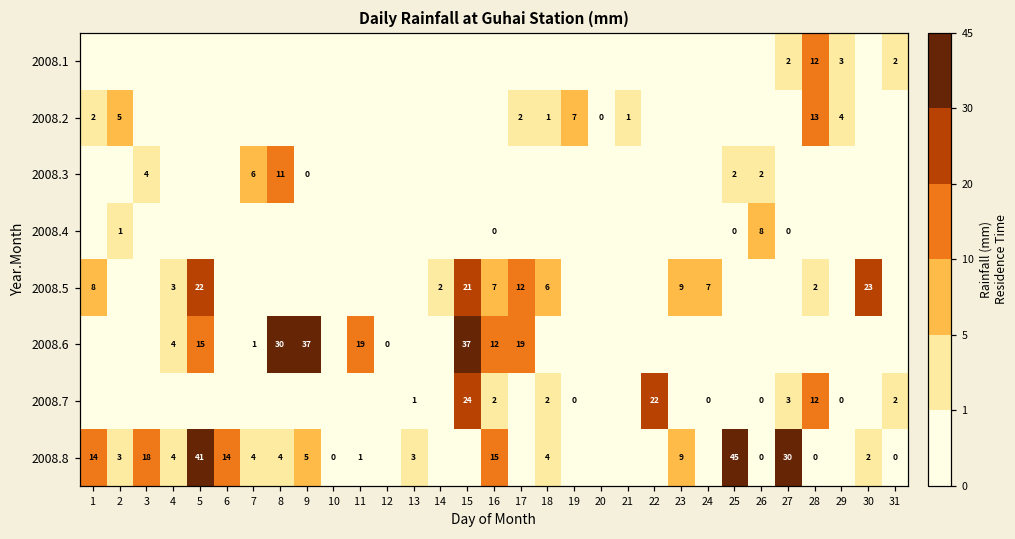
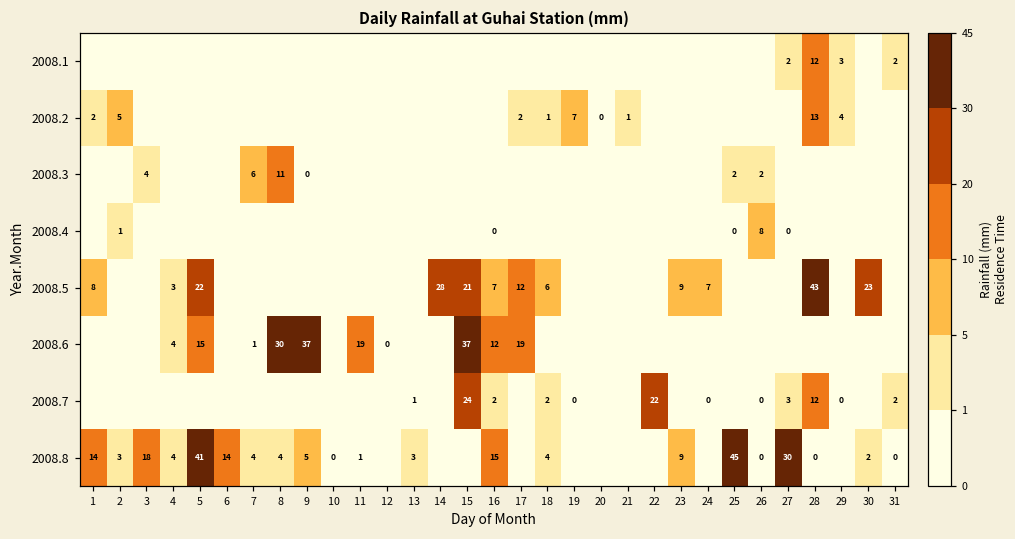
  {
    "2008.1": {
      "27": 2,
      "28": 12,
      "29": 3,
      "31": 2
    },
    "2008.2": {
      "1": 2,
      "2": 5,
      "17": 2,
      "18": 1,
      "19": 7,
      "20": 0,
      "21": 1,
      "28": 13,
      "29": 4
    },
    "2008.3": {
      "3": 4,
      "7": 6,
      "8": 11,
      "9": 0,
      "25": 2,
      "26": 2
    },
    "2008.4": {
      "2": 1,
      "16": 0,
      "25": 0,
      "26": 8,
      "27": 0
    },
    "2008.5": {
      "1": 8,
      "4": 3,
      "5": 22,
-     "14": 2,
+     "14": 28,
      "15": 21,
      "16": 7,
      "17": 12,
      "18": 6,
      "23": 9,
      "24": 7,
-     "28": 2,
+     "28": 43,
      "30": 23
    },
    "2008.6": {
      "4": 4,
      "5": 15,
      "7": 1,
      "8": 30,
      "9": 37,
      "11": 19,
      "12": 0,
      "15": 37,
      "16": 12,
      "17": 19
    },
    "2008.7": {
      "13": 1,
      "15": 24,
      "16": 2,
      "18": 2,
      "19": 0,
      "22": 22,
      "24": 0,
      "26": 0,
      "27": 3,
      "28": 12,
      "29": 0,
      "31": 2
    },
    "2008.8": {
      "1": 14,
      "2": 3,
      "3": 18,
      "4": 4,
      "5": 41,
      "6": 14,
      "7": 4,
      "8": 4,
      "9": 5,
      "10": 0,
      "11": 1,
      "13": 3,
      "16": 15,
      "18": 4,
      "23": 9,
      "25": 45,
      "26": 0,
      "27": 30,
      "28": 0,
      "30": 2,
      "31": 0
    }
  }
